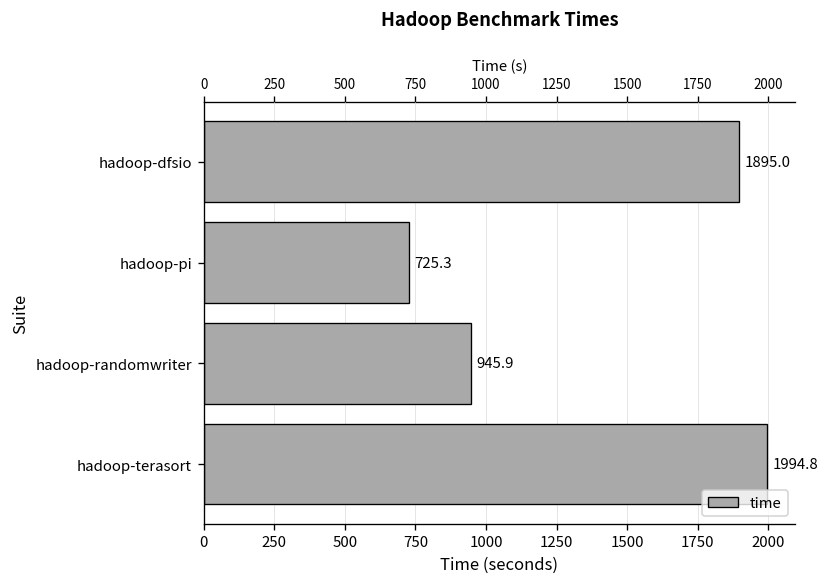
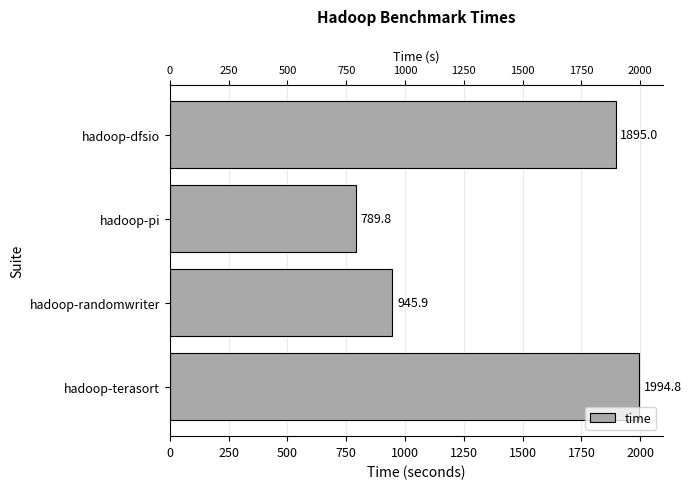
  {
    "hadoop-dfsio": 1895.0,
-   "hadoop-pi": 725.3,
+   "hadoop-pi": 789.8,
    "hadoop-randomwriter": 945.9,
    "hadoop-terasort": 1994.8
  }
